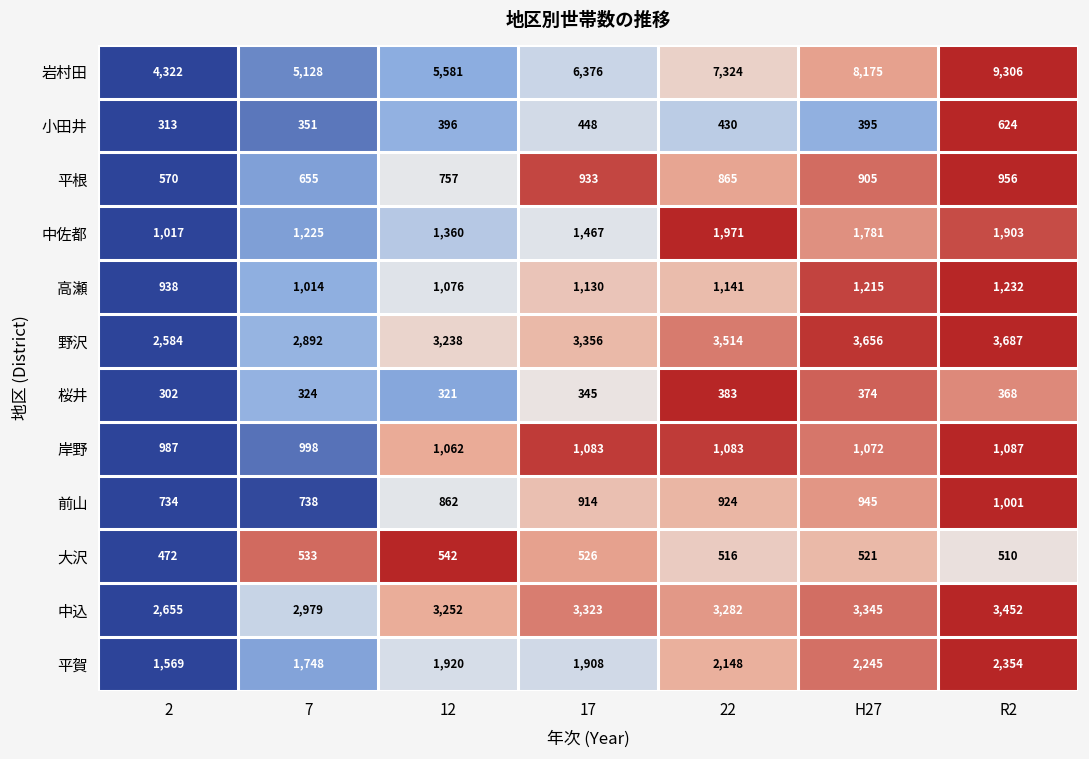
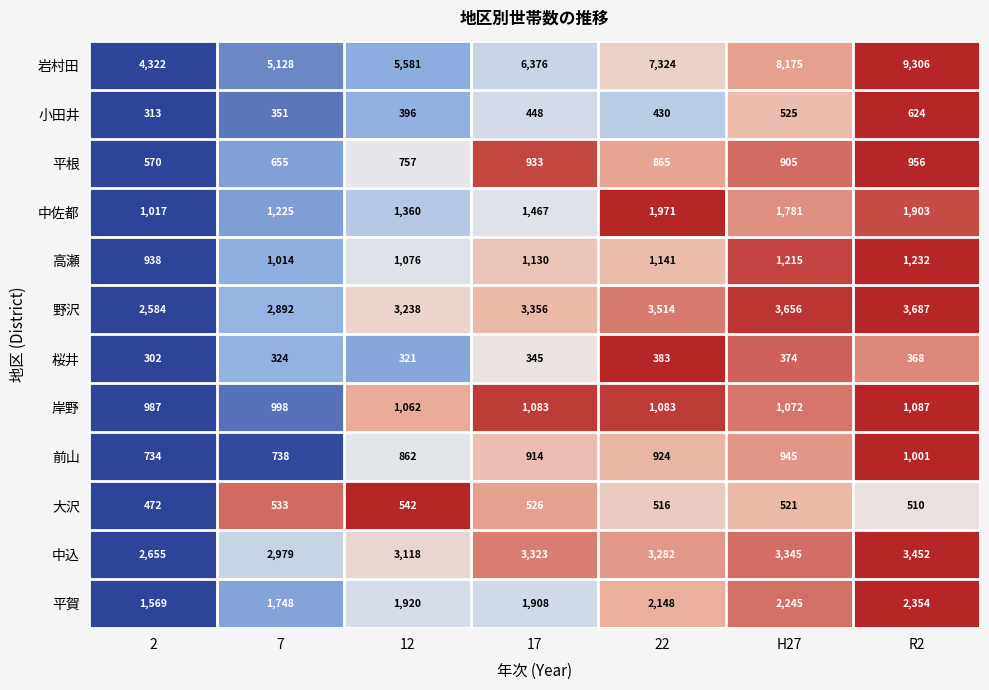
  {
    "岩村田": {
      "2": "4,322",
      "7": "5,128",
      "12": "5,581",
      "17": "6,376",
      "22": "7,324",
      "H27": "8,175",
      "R2": "9,306"
    },
    "小田井": {
      "2": "313",
      "7": "351",
      "12": "396",
      "17": "448",
      "22": "430",
-     "H27": "395",
+     "H27": "525",
      "R2": "624"
    },
    "平根": {
      "2": "570",
      "7": "655",
      "12": "757",
      "17": "933",
      "22": "865",
      "H27": "905",
      "R2": "956"
    },
    "中佐都": {
      "2": "1,017",
      "7": "1,225",
      "12": "1,360",
      "17": "1,467",
      "22": "1,971",
      "H27": "1,781",
      "R2": "1,903"
    },
    "高瀬": {
      "2": "938",
      "7": "1,014",
      "12": "1,076",
      "17": "1,130",
      "22": "1,141",
      "H27": "1,215",
      "R2": "1,232"
    },
    "野沢": {
      "2": "2,584",
      "7": "2,892",
      "12": "3,238",
      "17": "3,356",
      "22": "3,514",
      "H27": "3,656",
      "R2": "3,687"
    },
    "桜井": {
      "2": "302",
      "7": "324",
      "12": "321",
      "17": "345",
      "22": "383",
      "H27": "374",
      "R2": "368"
    },
    "岸野": {
      "2": "987",
      "7": "998",
      "12": "1,062",
      "17": "1,083",
      "22": "1,083",
      "H27": "1,072",
      "R2": "1,087"
    },
    "前山": {
      "2": "734",
      "7": "738",
      "12": "862",
      "17": "914",
      "22": "924",
      "H27": "945",
      "R2": "1,001"
    },
    "大沢": {
      "2": "472",
      "7": "533",
      "12": "542",
      "17": "526",
      "22": "516",
      "H27": "521",
      "R2": "510"
    },
    "中込": {
      "2": "2,655",
      "7": "2,979",
-     "12": "3,252",
+     "12": "3,118",
      "17": "3,323",
      "22": "3,282",
      "H27": "3,345",
      "R2": "3,452"
    },
    "平賀": {
      "2": "1,569",
      "7": "1,748",
      "12": "1,920",
      "17": "1,908",
      "22": "2,148",
      "H27": "2,245",
      "R2": "2,354"
    }
  }
